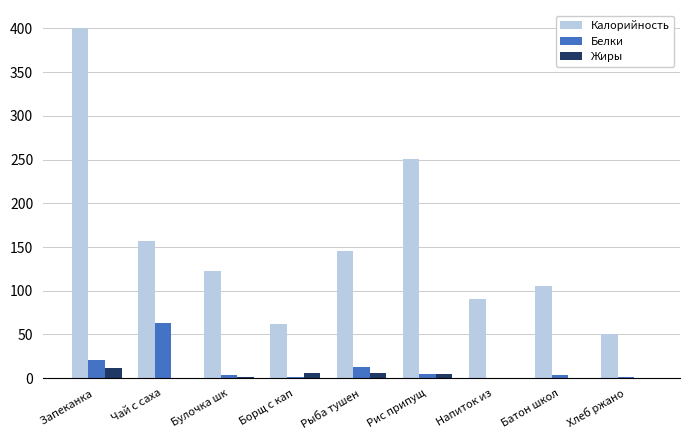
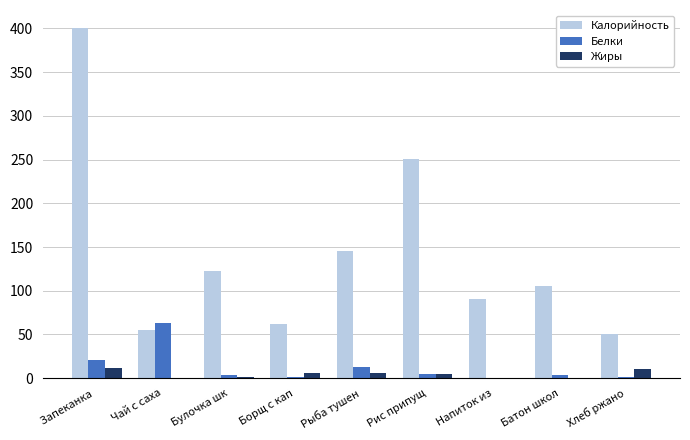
  {
    "Калорийность": {
      "Запеканка": 400,
-     "Чай с саха": 160,
+     "Чай с саха": 60,
      "Булочка шк": 120,
      "Борщ с кап": 60,
      "Рыба тушен": 150,
      "Рис припущ": 250,
      "Напиток из": 90,
      "Батон школ": 110,
      "Хлеб ржано": 50
    },
    "Белки": {
      "Запеканка": 20,
      "Чай с саха": 60,
      "Булочка шк": 0,
      "Рыба тушен": 10,
      "Рис припущ": 0,
      "Батон школ": 0
    },
    "Жиры": {
      "Запеканка": 10,
      "Борщ с кап": 10,
      "Рыба тушен": 10,
      "Рис припущ": 10,
-     "Хлеб ржано": 0
+     "Хлеб ржано": 10
    }
  }
